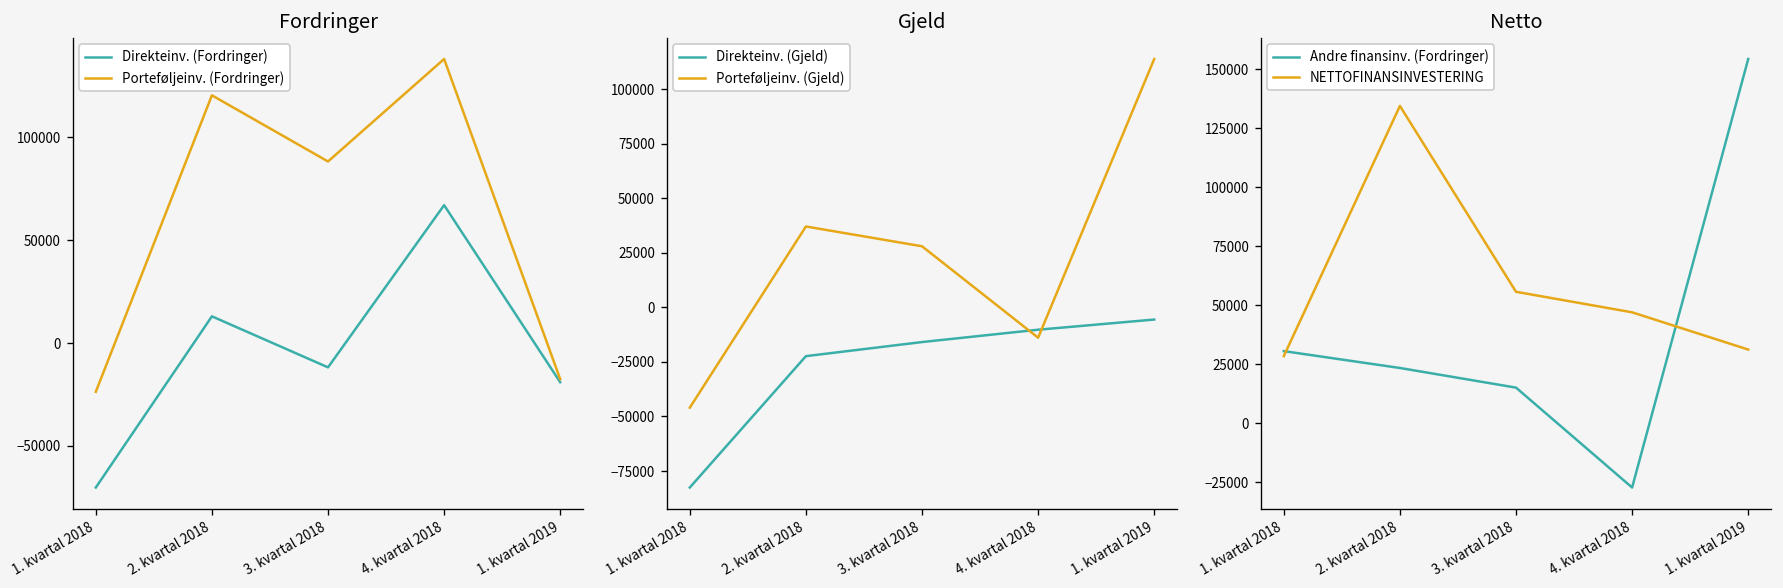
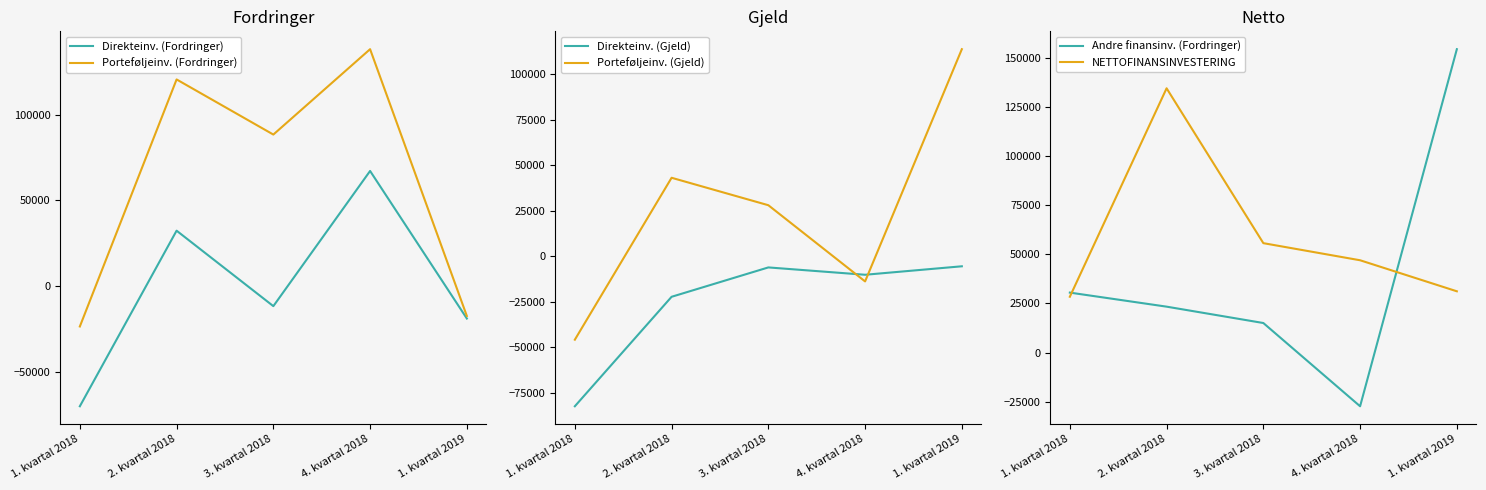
  {
    "Fordringer": {
      "Direkteinv. (Fordringer)": {
        "1. kvartal 2018": -70000,
-       "2. kvartal 2018": 13000,
+       "2. kvartal 2018": 32000,
        "3. kvartal 2018": -12000,
        "4. kvartal 2018": 67000
      },
      "Porteføljeinv. (Fordringer)": {
        "1. kvartal 2018": -24000,
        "2. kvartal 2018": 120000,
        "3. kvartal 2018": 88000,
        "4. kvartal 2018": 138000
      }
    },
    "Gjeld": {
      "Direkteinv. (Gjeld)": {
        "1. kvartal 2018": -83000,
        "2. kvartal 2018": -22000,
-       "3. kvartal 2018": -16000,
+       "3. kvartal 2018": -6000,
        "4. kvartal 2018": -10000,
        "1. kvartal 2019": -6000
      },
      "Porteføljeinv. (Gjeld)": {
        "1. kvartal 2018": -46000,
-       "2. kvartal 2018": 37000,
+       "2. kvartal 2018": 43000,
        "3. kvartal 2018": 28000,
        "4. kvartal 2018": -14000,
        "1. kvartal 2019": 114000
      }
    },
    "Netto": {
      "Andre finansinv. (Fordringer)": {
        "1. kvartal 2018": 30000,
        "2. kvartal 2018": 23000,
        "3. kvartal 2018": 15000,
        "4. kvartal 2018": -27000,
        "1. kvartal 2019": 154000
      },
      "NETTOFINANSINVESTERING": {
        "1. kvartal 2018": 28000,
        "2. kvartal 2018": 134000,
        "3. kvartal 2018": 56000,
        "4. kvartal 2018": 47000,
        "1. kvartal 2019": 31000
      }
    }
  }
